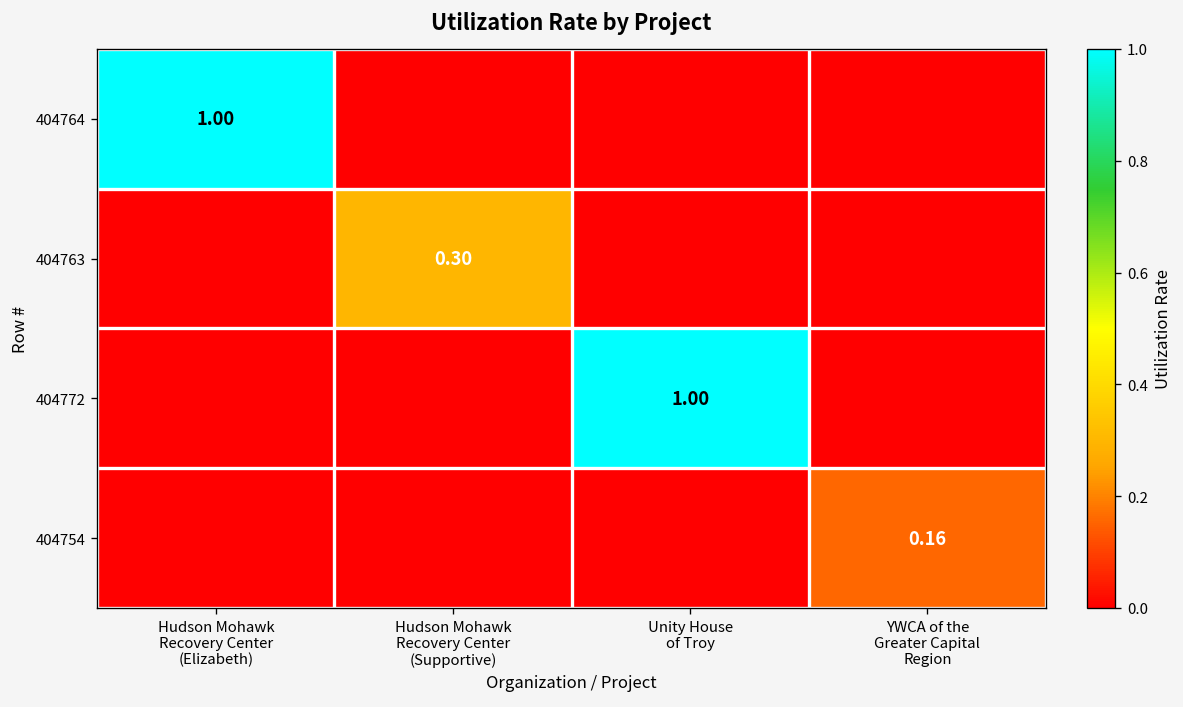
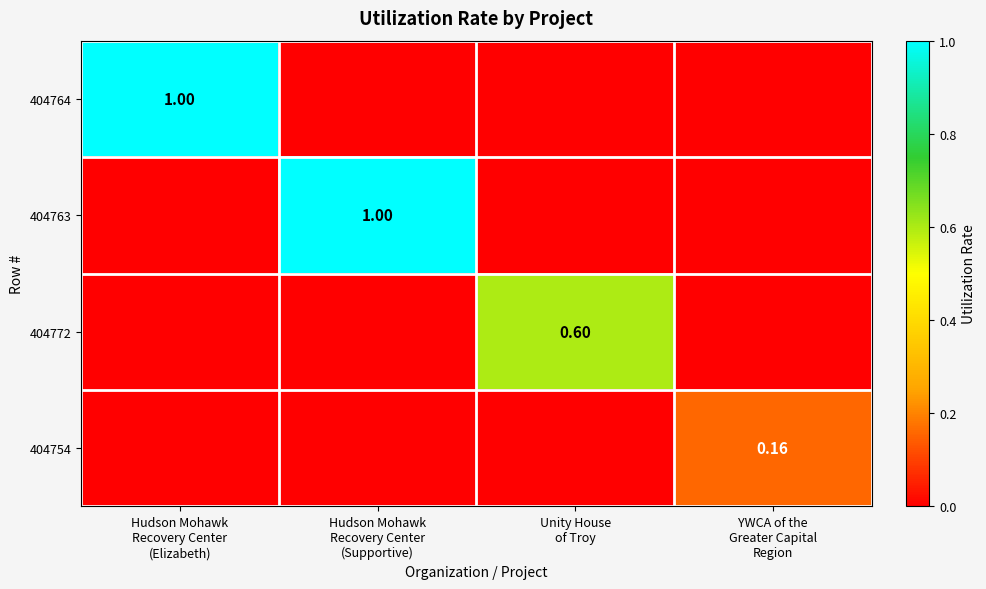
  {
    "404764": {
      "Hudson Mohawk Recovery Center (Elizabeth)": 1.00
    },
    "404763": {
-     "Hudson Mohawk Recovery Center (Supportive)": 0.30
+     "Hudson Mohawk Recovery Center (Supportive)": 1.00
    },
    "404772": {
-     "Unity House of Troy": 1.00
+     "Unity House of Troy": 0.60
    },
    "404754": {
      "YWCA of the Greater Capital Region": 0.16
    }
  }
